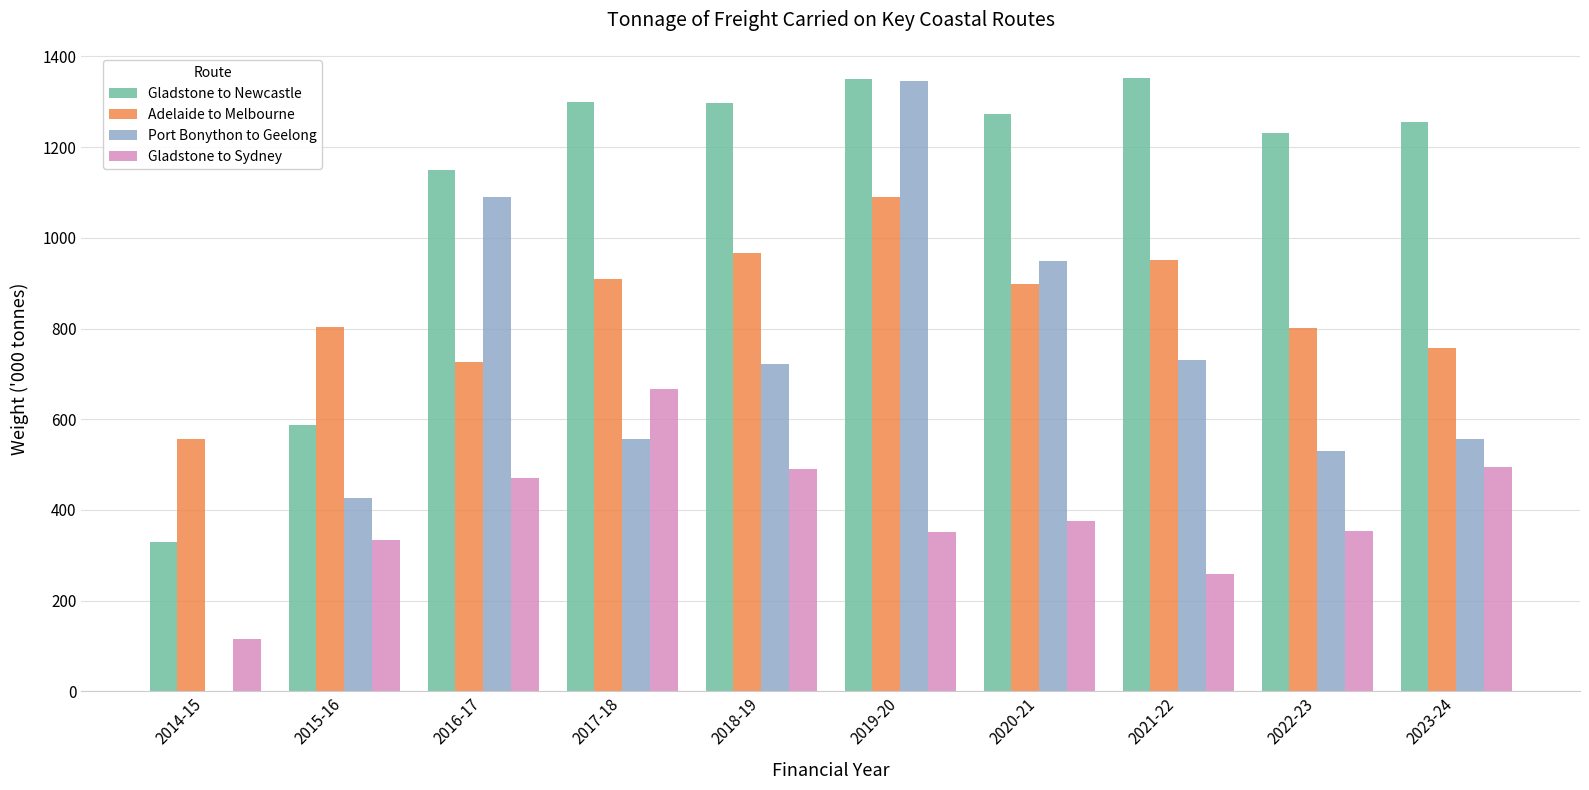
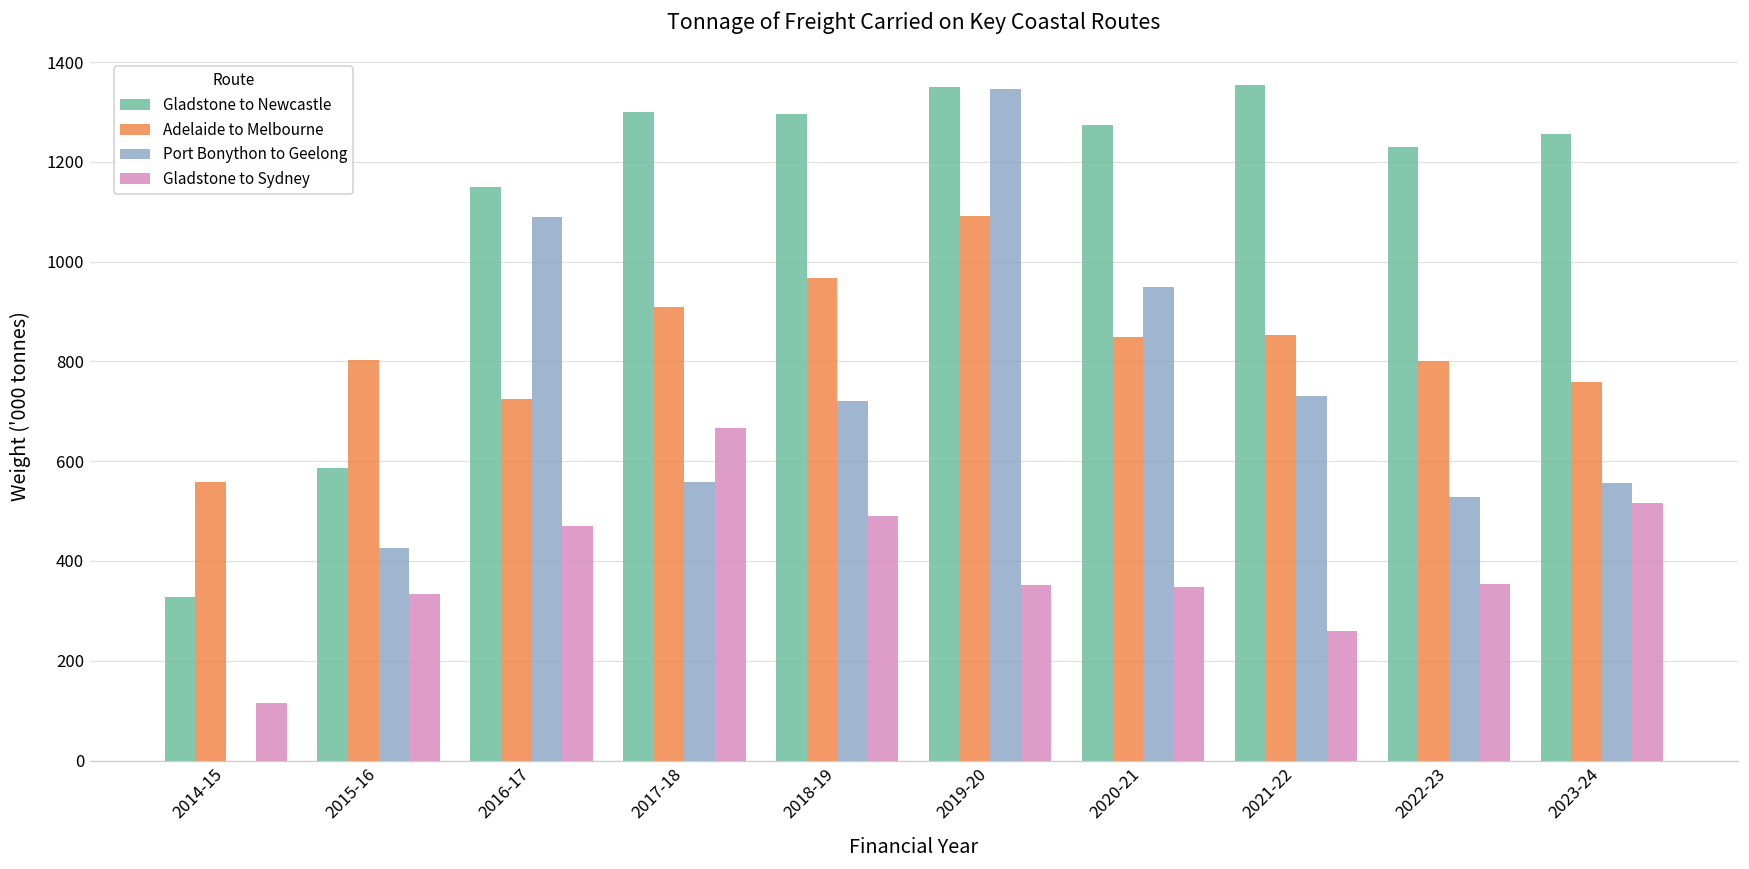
  {
    "Adelaide to Melbourne": {
      "2014-15": 560,
      "2015-16": 800,
      "2016-17": 730,
      "2017-18": 910,
      "2018-19": 970,
      "2019-20": 1090,
-     "2020-21": 900,
-     "2021-22": 950,
+     "2020-21": 850,
+     "2021-22": 850,
      "2022-23": 800,
      "2023-24": 760
    },
    "Gladstone to Sydney": {
      "2014-15": 120,
      "2015-16": 330,
      "2016-17": 470,
      "2017-18": 670,
      "2018-19": 490,
      "2019-20": 350,
-     "2020-21": 380,
+     "2020-21": 350,
      "2021-22": 260,
      "2022-23": 350,
-     "2023-24": 490
+     "2023-24": 520
    }
  }
